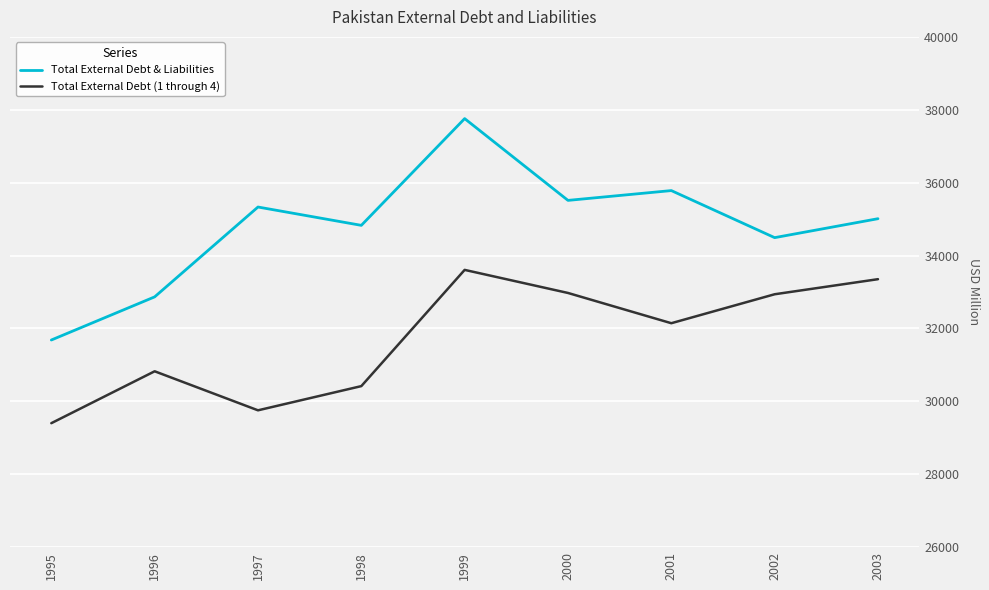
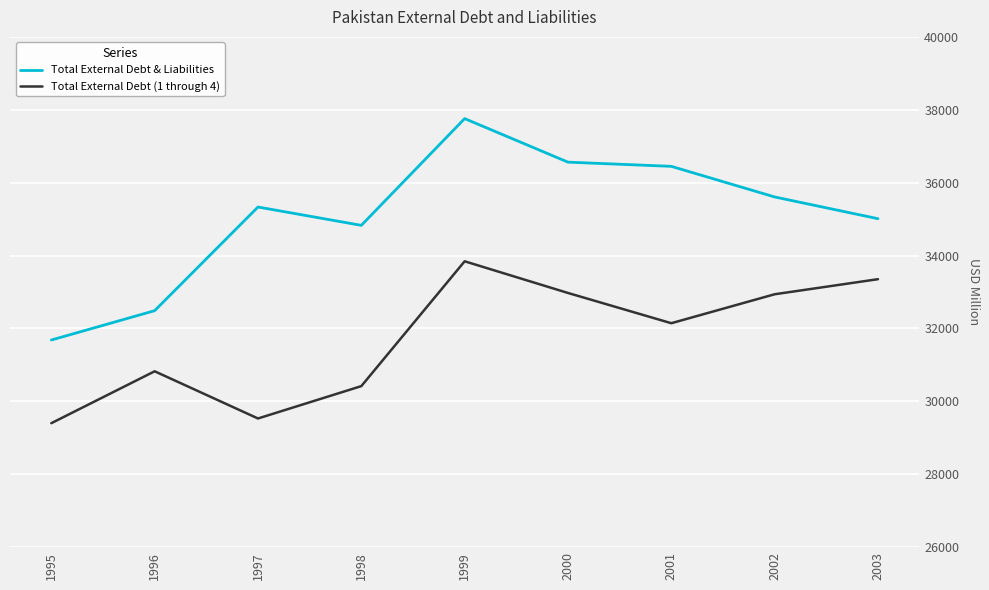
  {
    "Total External Debt & Liabilities": {
      "1995": 31700,
-     "1996": 32900,
+     "1996": 32500,
      "1997": 35300,
      "1998": 34800,
      "1999": 37800,
-     "2000": 35500,
-     "2001": 35800,
-     "2002": 34500,
+     "2000": 36600,
+     "2001": 36400,
+     "2002": 35600,
      "2003": 35000
    },
    "Total External Debt (1 through 4)": {
      "1995": 29400,
      "1996": 30800,
-     "1997": 29800,
+     "1997": 29500,
      "1998": 30400,
-     "1999": 33600,
+     "1999": 33800,
      "2000": 33000,
      "2001": 32100,
      "2002": 32900,
      "2003": 33400
    }
  }
